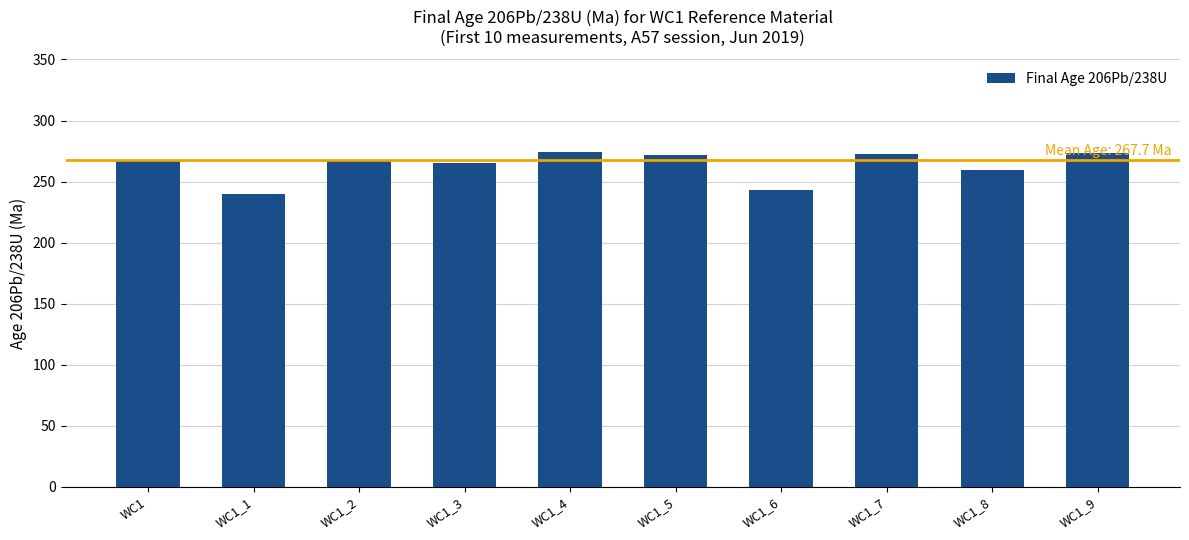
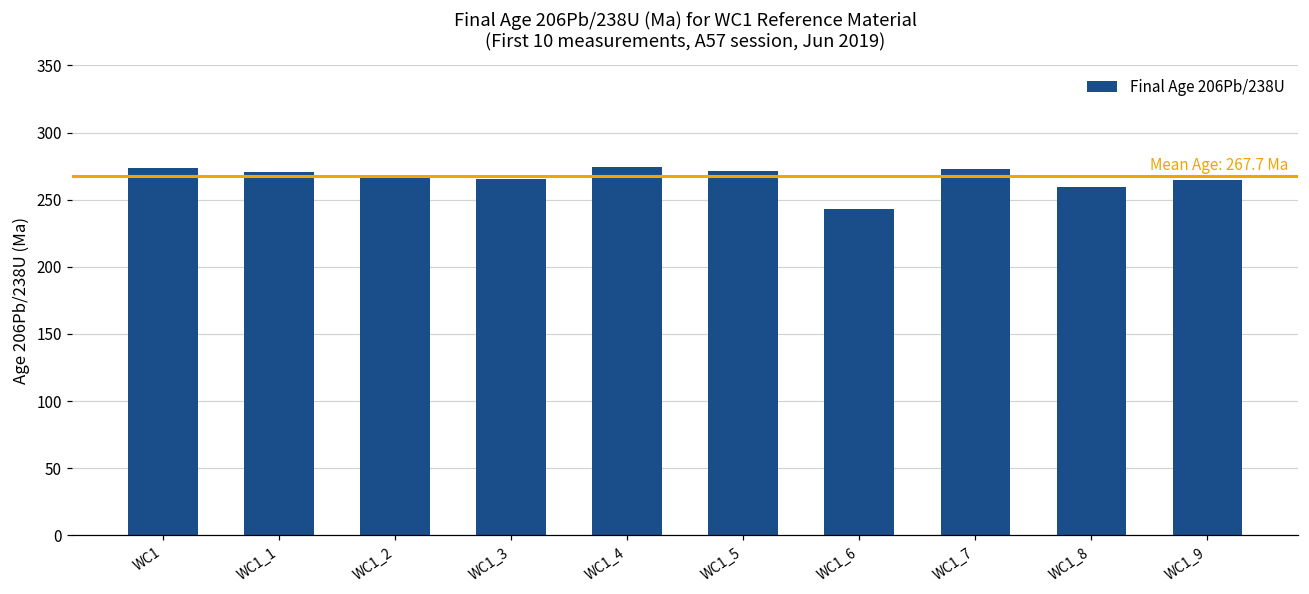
  {
-   "WC1": 267,
-   "WC1_1": 240,
+   "WC1": 274,
+   "WC1_1": 270,
    "WC1_2": 267,
    "WC1_3": 265,
    "WC1_4": 274,
    "WC1_5": 271,
    "WC1_6": 243,
    "WC1_7": 273,
    "WC1_8": 259,
-   "WC1_9": 273
+   "WC1_9": 265
  }
